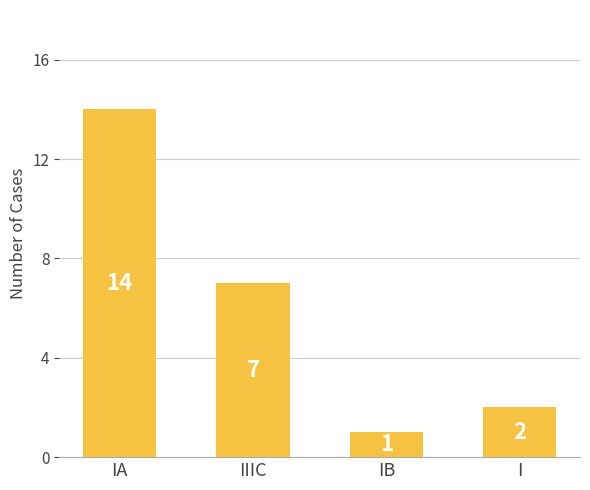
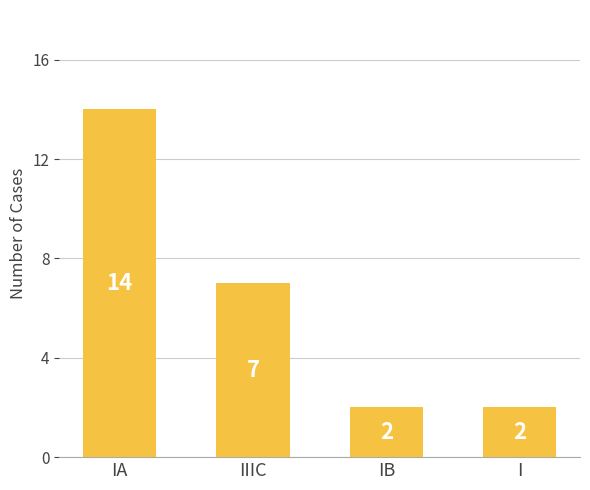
  {
    "IA": 14,
    "IIIC": 7,
-   "IB": 1,
+   "IB": 2,
    "I": 2
  }
